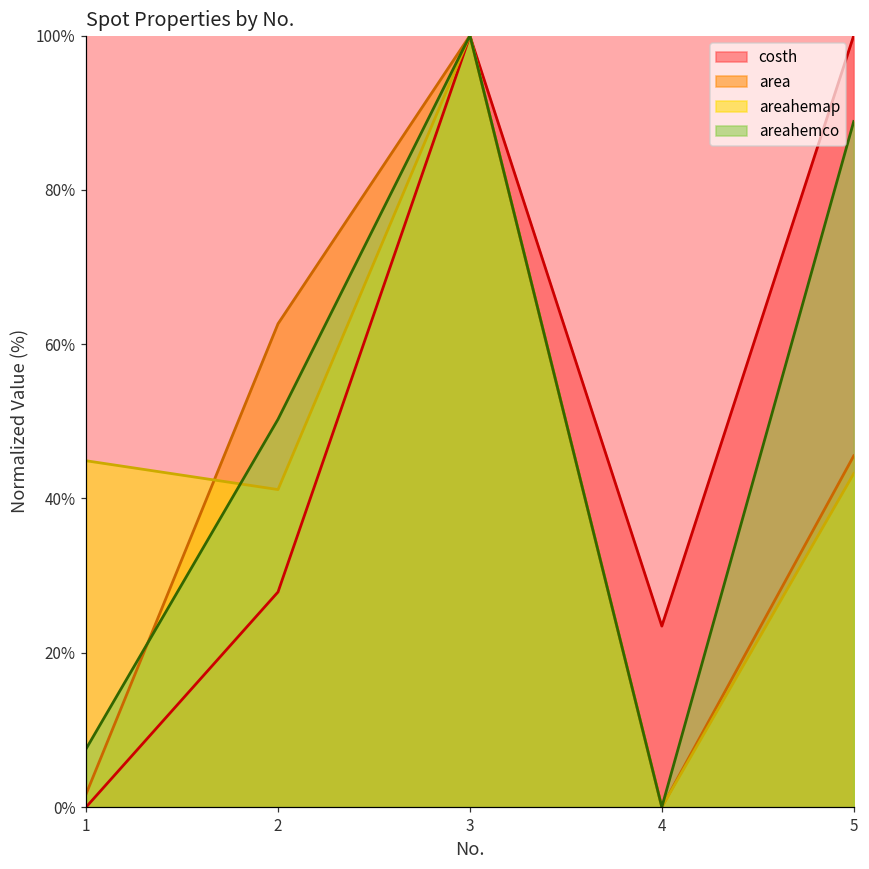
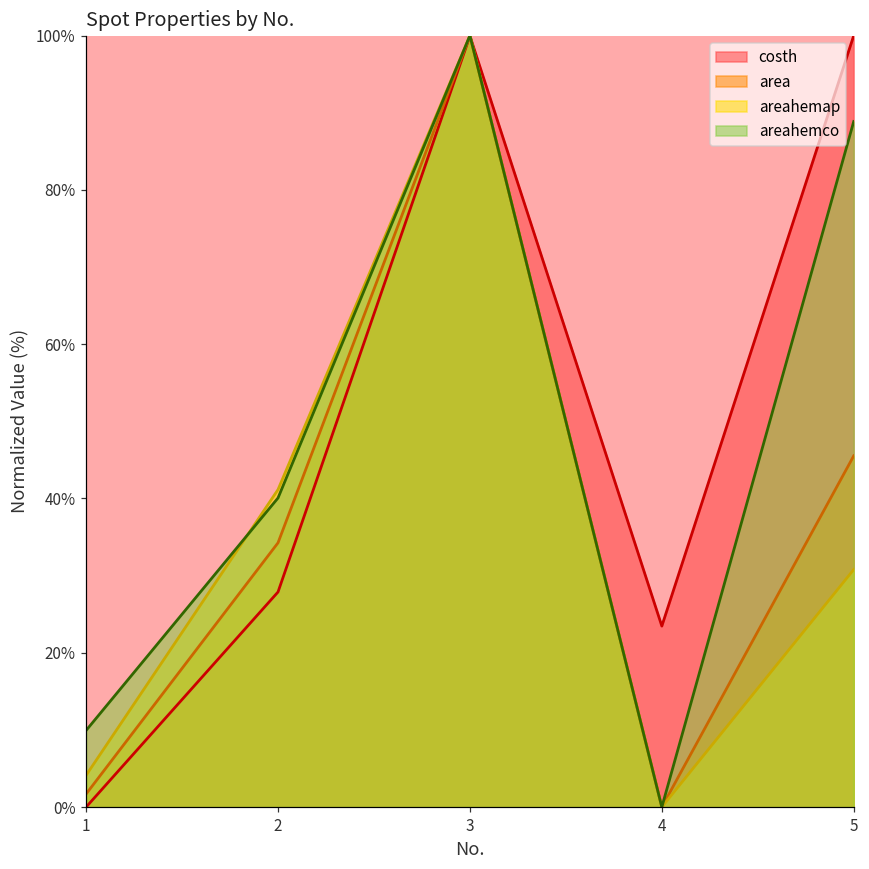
  {
    "costh": {
      "1": "0%",
      "2": "28%",
      "4": "23%",
      "5": "100%"
    },
    "area": {
      "1": "2%",
-     "2": "63%",
+     "2": "34%",
      "5": "46%"
    },
    "areahemap": {
-     "1": "45%",
+     "1": "4%",
      "2": "41%",
-     "5": "43%"
+     "5": "31%"
    },
    "areahemco": {
-     "1": "8%",
-     "2": "50%",
+     "1": "10%",
+     "2": "40%",
      "5": "89%"
    }
  }
